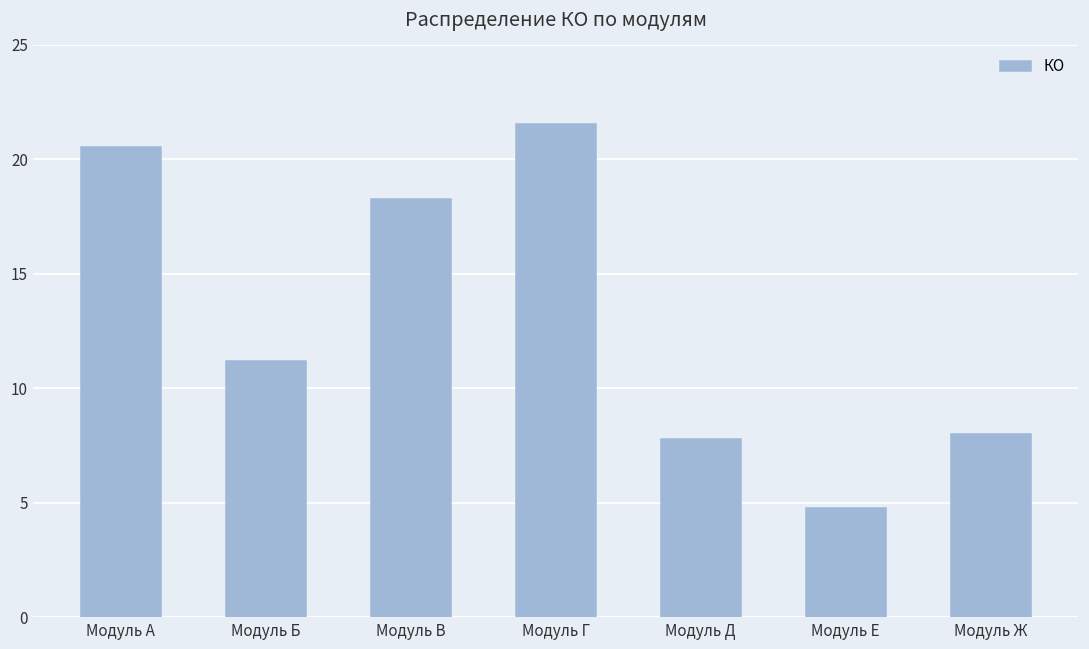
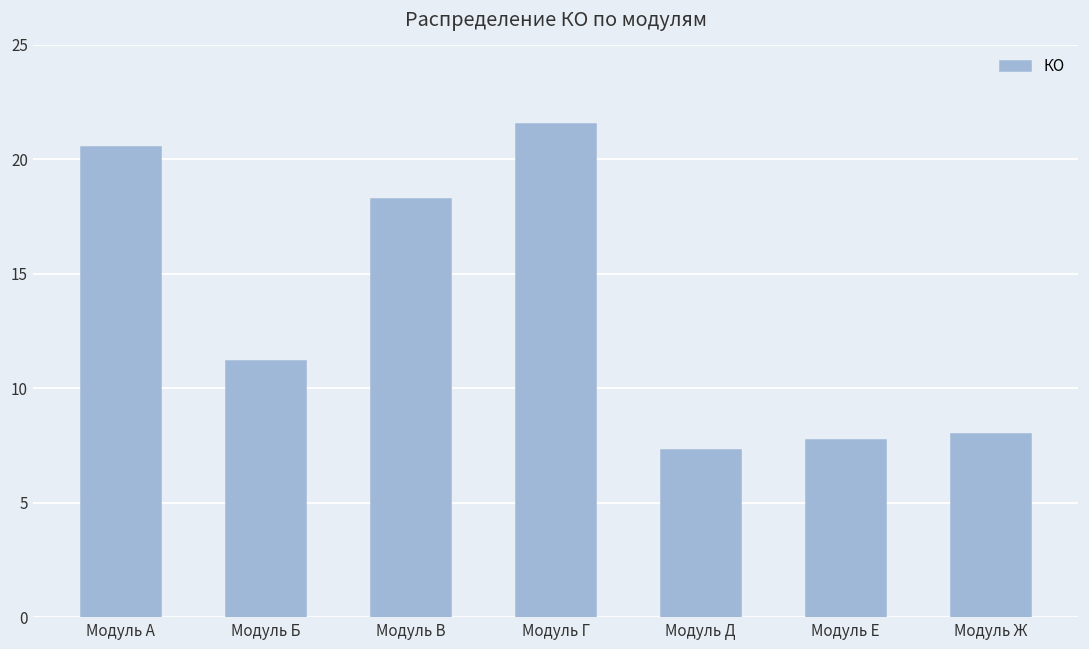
  {
    "Модуль А": 20.6,
    "Модуль Б": 11.2,
    "Модуль В": 18.3,
    "Модуль Г": 21.6,
-   "Модуль Д": 7.8,
-   "Модуль Е": 4.8,
+   "Модуль Д": 7.3,
+   "Модуль Е": 7.8,
    "Модуль Ж": 8.0
  }
